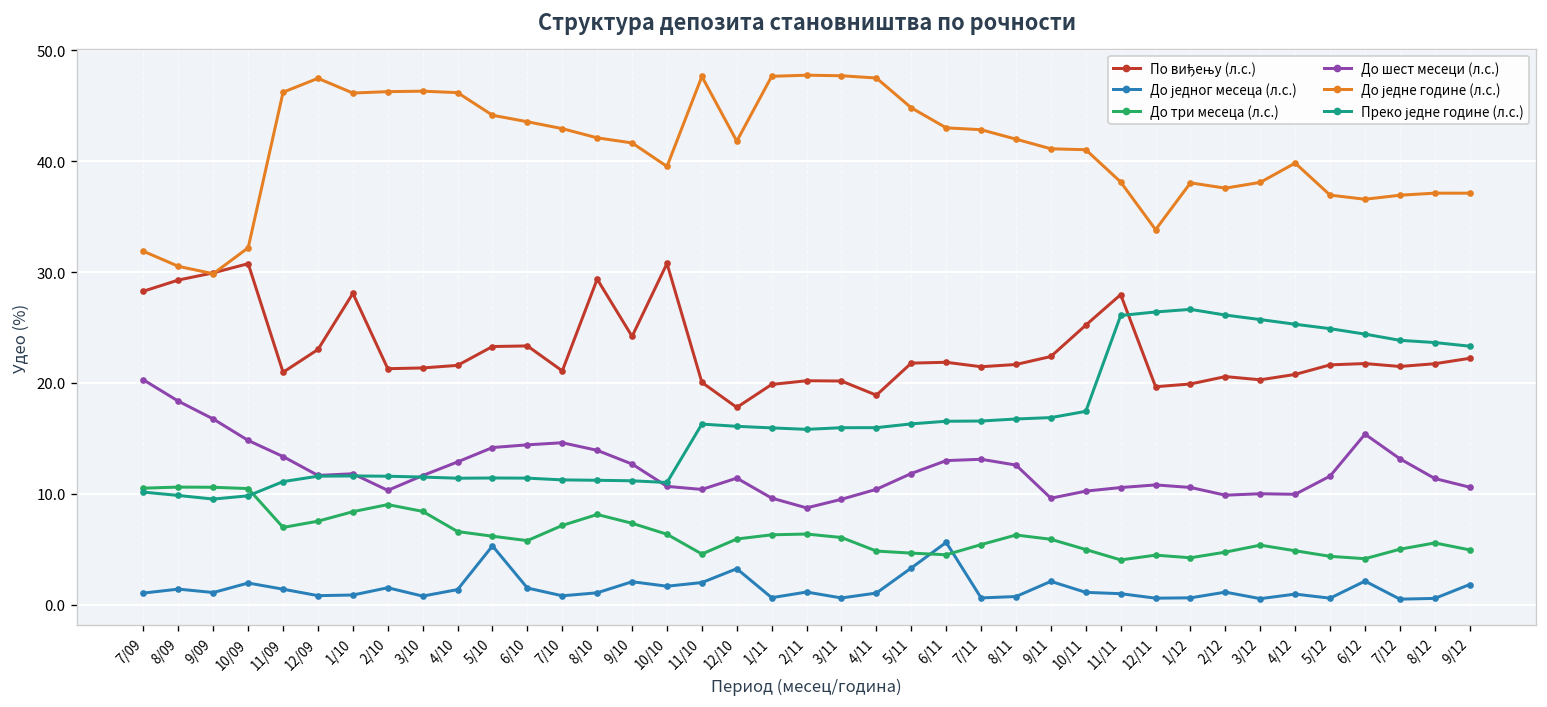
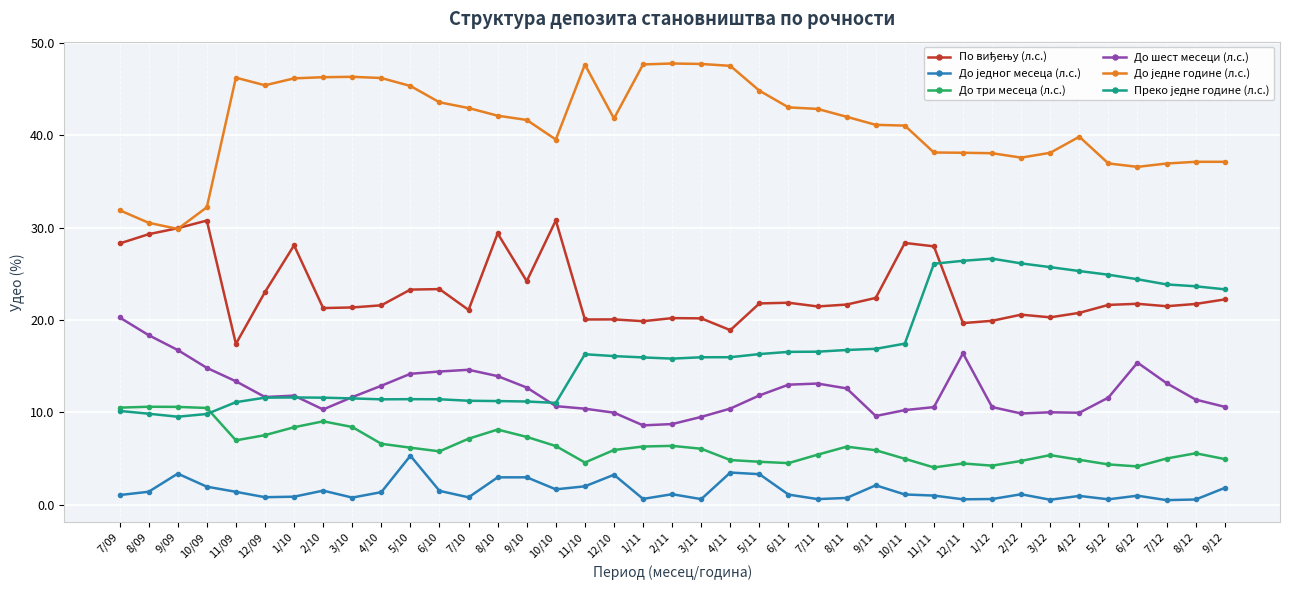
  {
    "По виђењу (л.с.)": {
      "7/09": 28,
      "8/09": 29,
      "10/09": 31,
-     "11/09": 21,
+     "11/09": 17,
      "12/09": 23,
      "1/10": 28,
      "2/10": 21,
      "3/10": 21,
      "4/10": 22,
      "5/10": 23,
      "6/10": 23,
      "7/10": 21,
      "8/10": 29,
      "9/10": 24,
      "10/10": 31,
      "11/10": 20,
-     "12/10": 18,
+     "12/10": 20,
      "1/11": 20,
      "2/11": 20,
      "3/11": 20,
      "4/11": 19,
      "5/11": 22,
      "6/11": 22,
      "7/11": 21,
      "8/11": 22,
      "9/11": 22,
-     "10/11": 25,
+     "10/11": 28,
      "11/11": 28,
      "12/11": 20,
      "1/12": 20,
      "2/12": 21,
      "3/12": 20,
      "4/12": 21,
      "5/12": 22,
      "6/12": 22,
      "7/12": 21,
      "8/12": 22,
      "9/12": 22
    },
    "До једног месеца (л.с.)": {
      "7/09": 1,
      "8/09": 1,
-     "9/09": 1,
+     "9/09": 3,
      "10/09": 2,
      "11/09": 1,
      "12/09": 1,
      "1/10": 1,
      "2/10": 2,
      "3/10": 1,
      "4/10": 1,
      "5/10": 5,
      "6/10": 1,
      "7/10": 1,
-     "8/10": 1,
-     "9/10": 2,
+     "8/10": 3,
+     "9/10": 3,
      "10/10": 2,
      "11/10": 2,
      "12/10": 3,
      "1/11": 1,
      "2/11": 1,
      "3/11": 1,
-     "4/11": 1,
+     "4/11": 3,
      "5/11": 3,
-     "6/11": 6,
+     "6/11": 1,
      "7/11": 1,
      "8/11": 1,
      "9/11": 2,
      "10/11": 1,
      "11/11": 1,
      "12/11": 1,
      "1/12": 1,
      "2/12": 1,
      "3/12": 1,
      "4/12": 1,
      "5/12": 1,
-     "6/12": 2,
+     "6/12": 1,
      "7/12": 0,
      "8/12": 1,
      "9/12": 2
    },
    "До шест месеци (л.с.)": {
      "7/09": 20,
      "8/09": 18,
      "9/09": 17,
      "10/09": 15,
      "11/09": 13,
      "2/10": 10,
      "4/10": 13,
      "5/10": 14,
      "6/10": 14,
      "7/10": 15,
      "8/10": 14,
      "9/10": 13,
      "10/10": 11,
      "11/10": 10,
-     "12/10": 11,
-     "1/11": 10,
+     "12/10": 10,
+     "1/11": 9,
      "2/11": 9,
      "3/11": 10,
      "4/11": 10,
      "5/11": 12,
      "6/11": 13,
      "7/11": 13,
      "8/11": 13,
      "9/11": 10,
      "10/11": 10,
      "11/11": 11,
-     "12/11": 11,
+     "12/11": 16,
      "1/12": 11,
      "2/12": 10,
      "3/12": 10,
      "4/12": 10,
      "5/12": 12,
      "6/12": 15,
      "7/12": 13,
      "8/12": 11,
      "9/12": 11
    },
    "До једне године (л.с.)": {
      "7/09": 32,
      "8/09": 31,
      "10/09": 32,
      "11/09": 46,
-     "12/09": 47,
+     "12/09": 45,
      "1/10": 46,
      "2/10": 46,
      "3/10": 46,
      "4/10": 46,
-     "5/10": 44,
+     "5/10": 45,
      "6/10": 44,
      "7/10": 43,
      "8/10": 42,
      "9/10": 42,
      "10/10": 40,
      "11/10": 48,
      "12/10": 42,
      "1/11": 48,
      "2/11": 48,
      "3/11": 48,
      "4/11": 48,
      "5/11": 45,
      "6/11": 43,
      "7/11": 43,
      "8/11": 42,
      "9/11": 41,
      "10/11": 41,
      "11/11": 38,
-     "12/11": 34,
+     "12/11": 38,
      "1/12": 38,
      "2/12": 38,
      "3/12": 38,
      "4/12": 40,
      "5/12": 37,
      "6/12": 37,
      "7/12": 37,
      "8/12": 37,
      "9/12": 37
    }
  }
